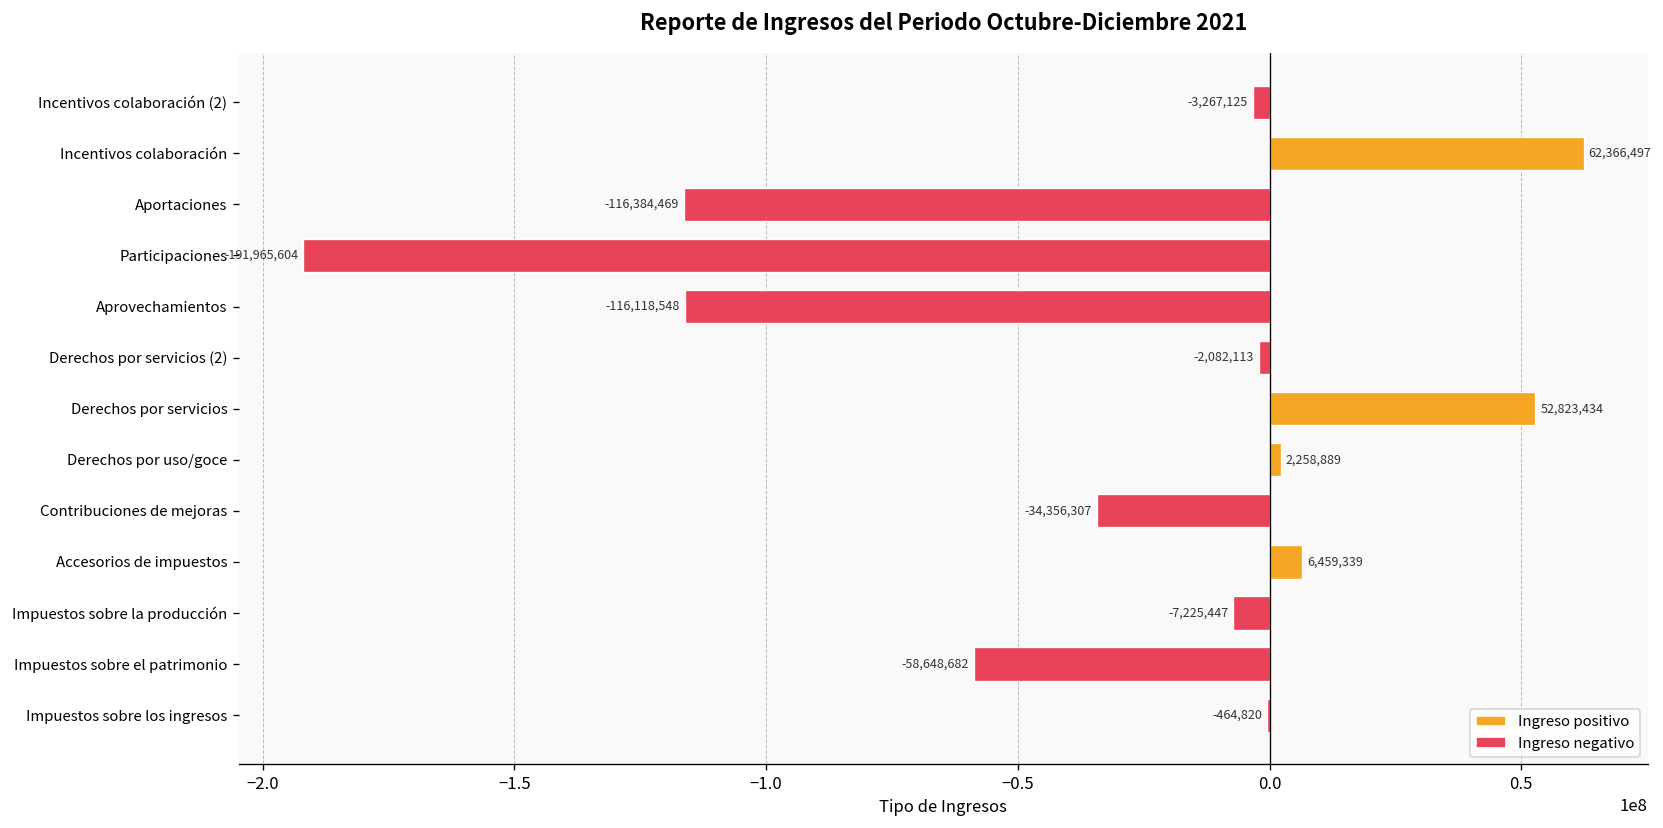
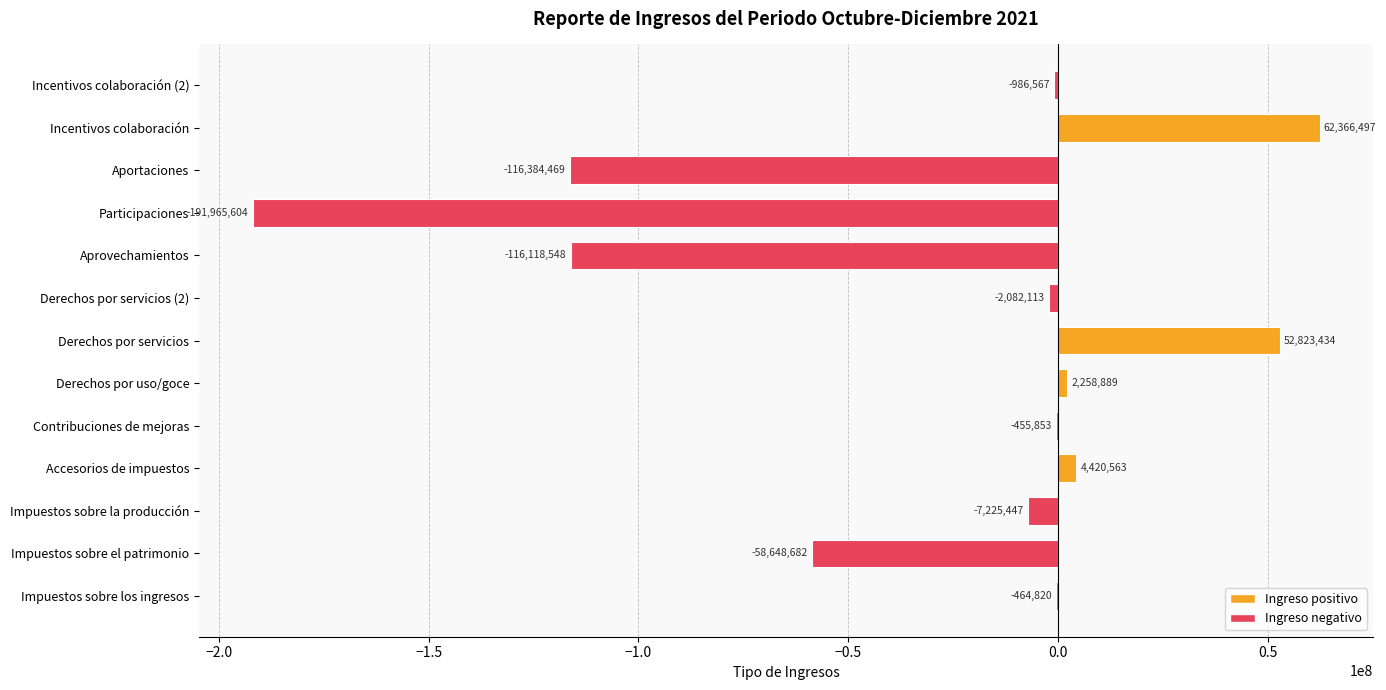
  {
-   "Incentivos colaboración (2)": "-3,267,125",
+   "Incentivos colaboración (2)": "-986,567",
    "Incentivos colaboración": "62,366,497",
    "Aportaciones": "-116,384,469",
    "Participaciones": "-191,965,604",
    "Aprovechamientos": "-116,118,548",
    "Derechos por servicios (2)": "-2,082,113",
    "Derechos por servicios": "52,823,434",
    "Derechos por uso/goce": "2,258,889",
-   "Contribuciones de mejoras": "-34,356,307",
-   "Accesorios de impuestos": "6,459,339",
+   "Contribuciones de mejoras": "-455,853",
+   "Accesorios de impuestos": "4,420,563",
    "Impuestos sobre la producción": "-7,225,447",
    "Impuestos sobre el patrimonio": "-58,648,682",
    "Impuestos sobre los ingresos": "-464,820"
  }
